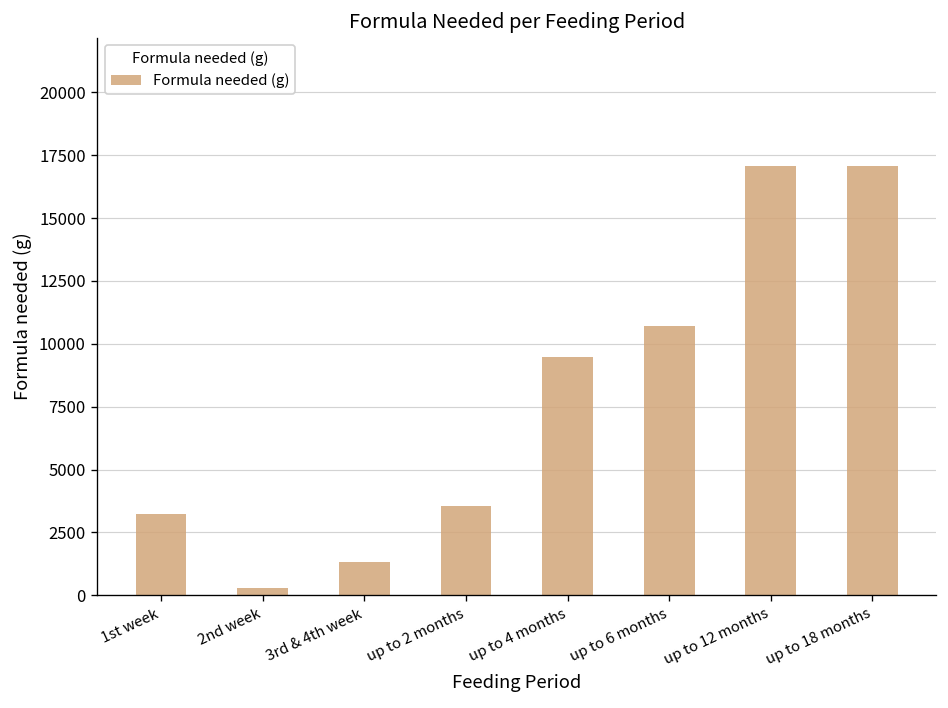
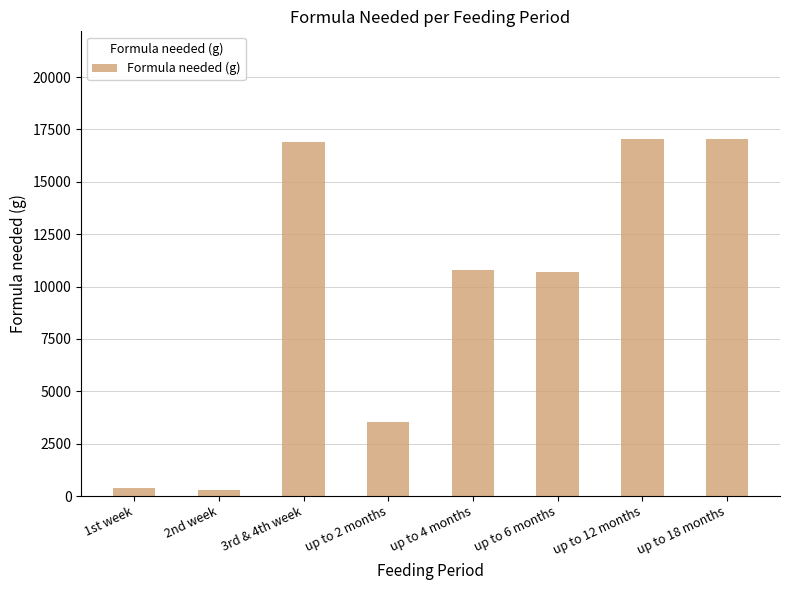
  {
-   "1st week": 3200,
+   "1st week": 400,
    "2nd week": 300,
-   "3rd & 4th week": 1300,
+   "3rd & 4th week": 16900,
    "up to 2 months": 3600,
-   "up to 4 months": 9500,
+   "up to 4 months": 10800,
    "up to 6 months": 10700,
    "up to 12 months": 17100,
    "up to 18 months": 17100
  }
